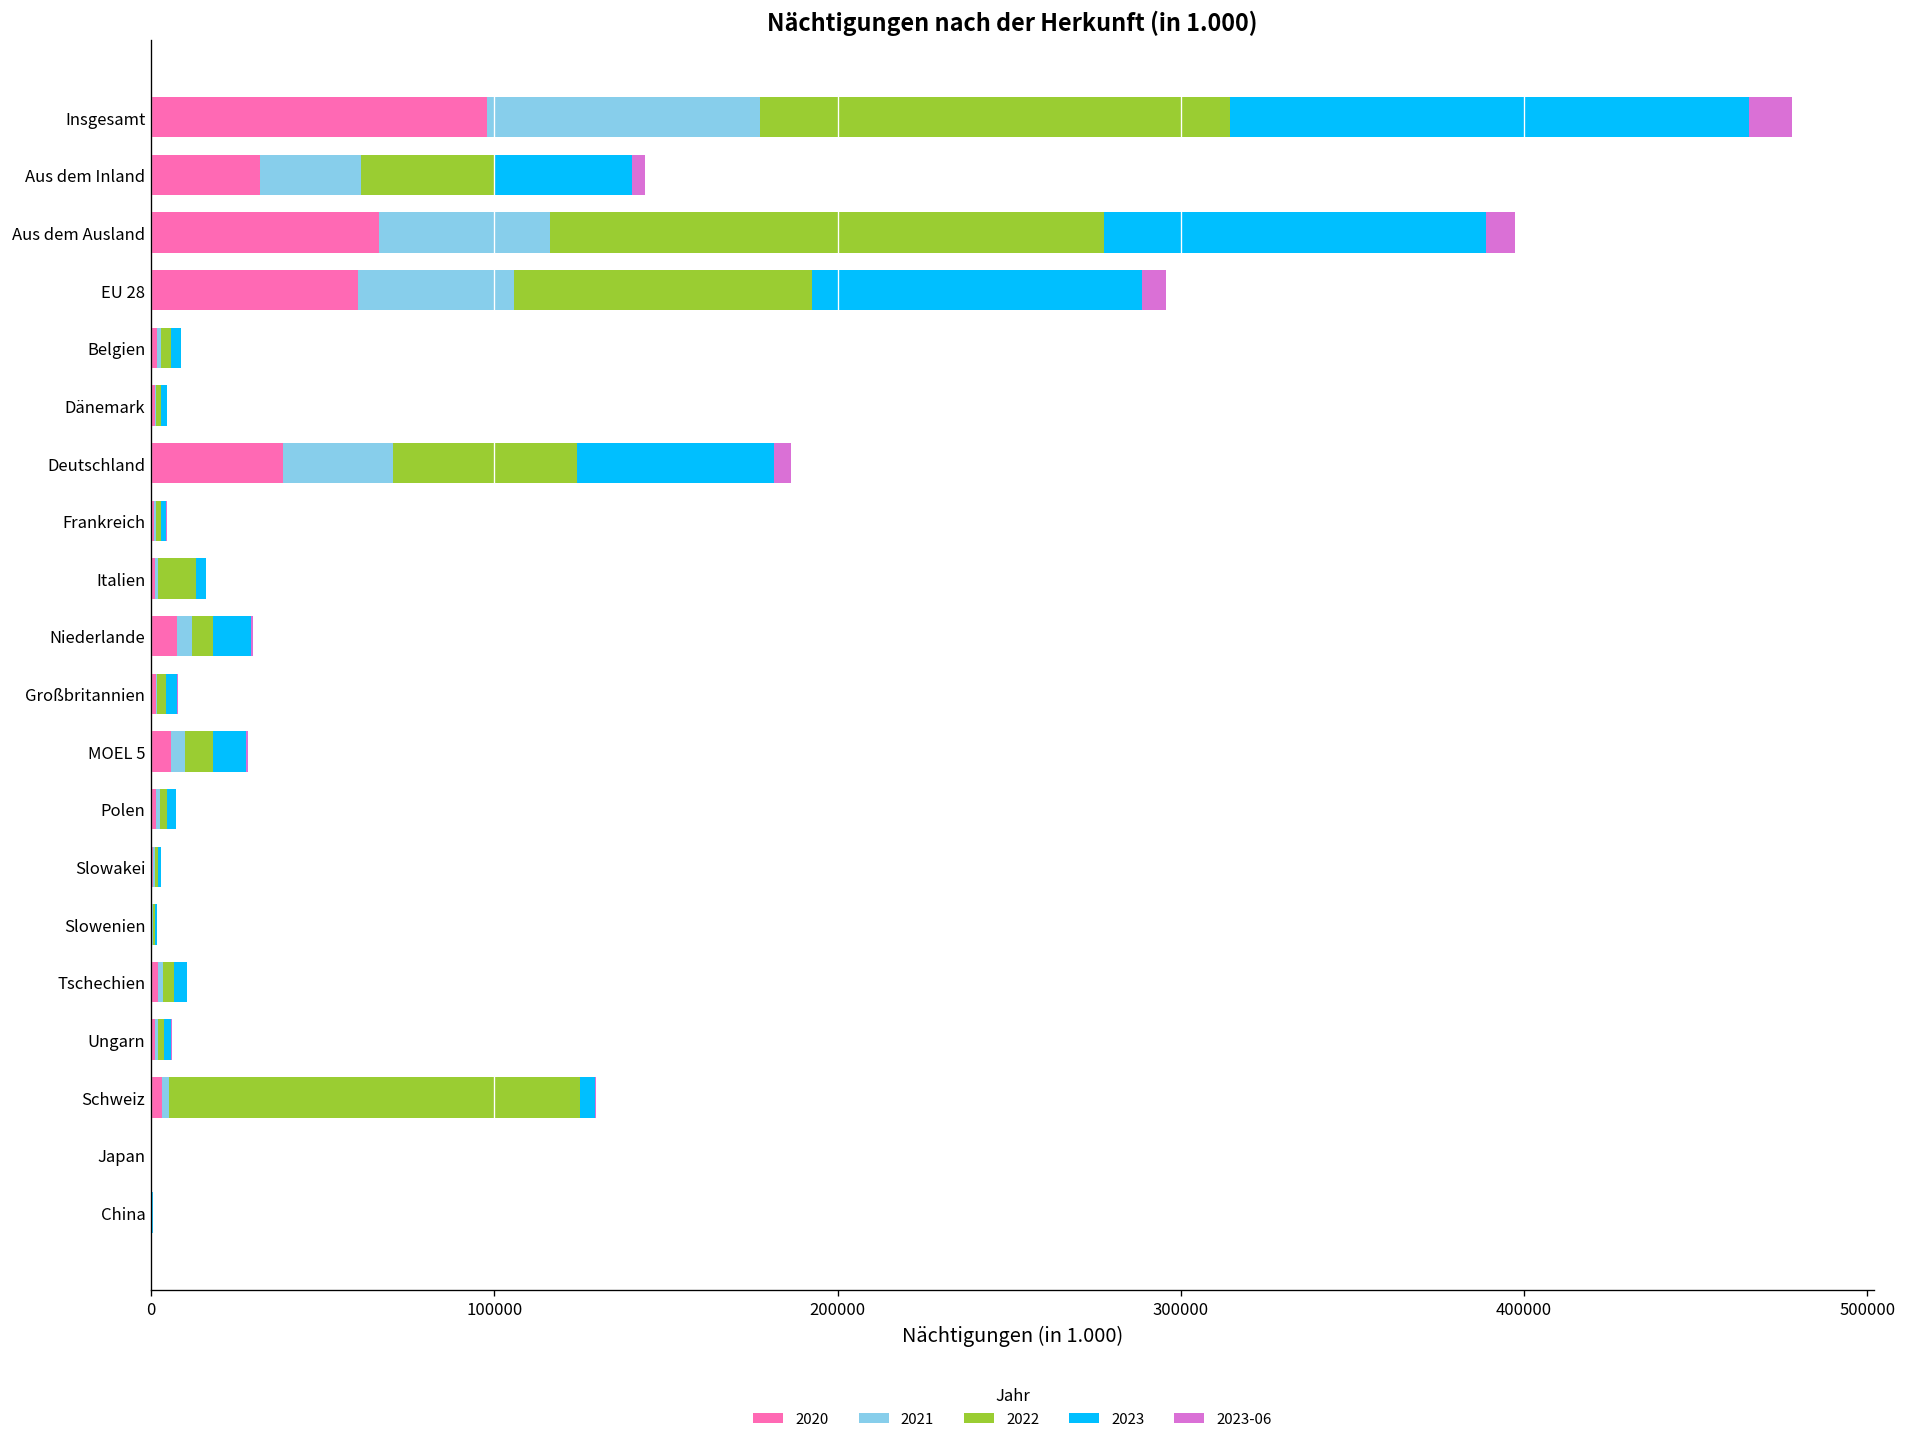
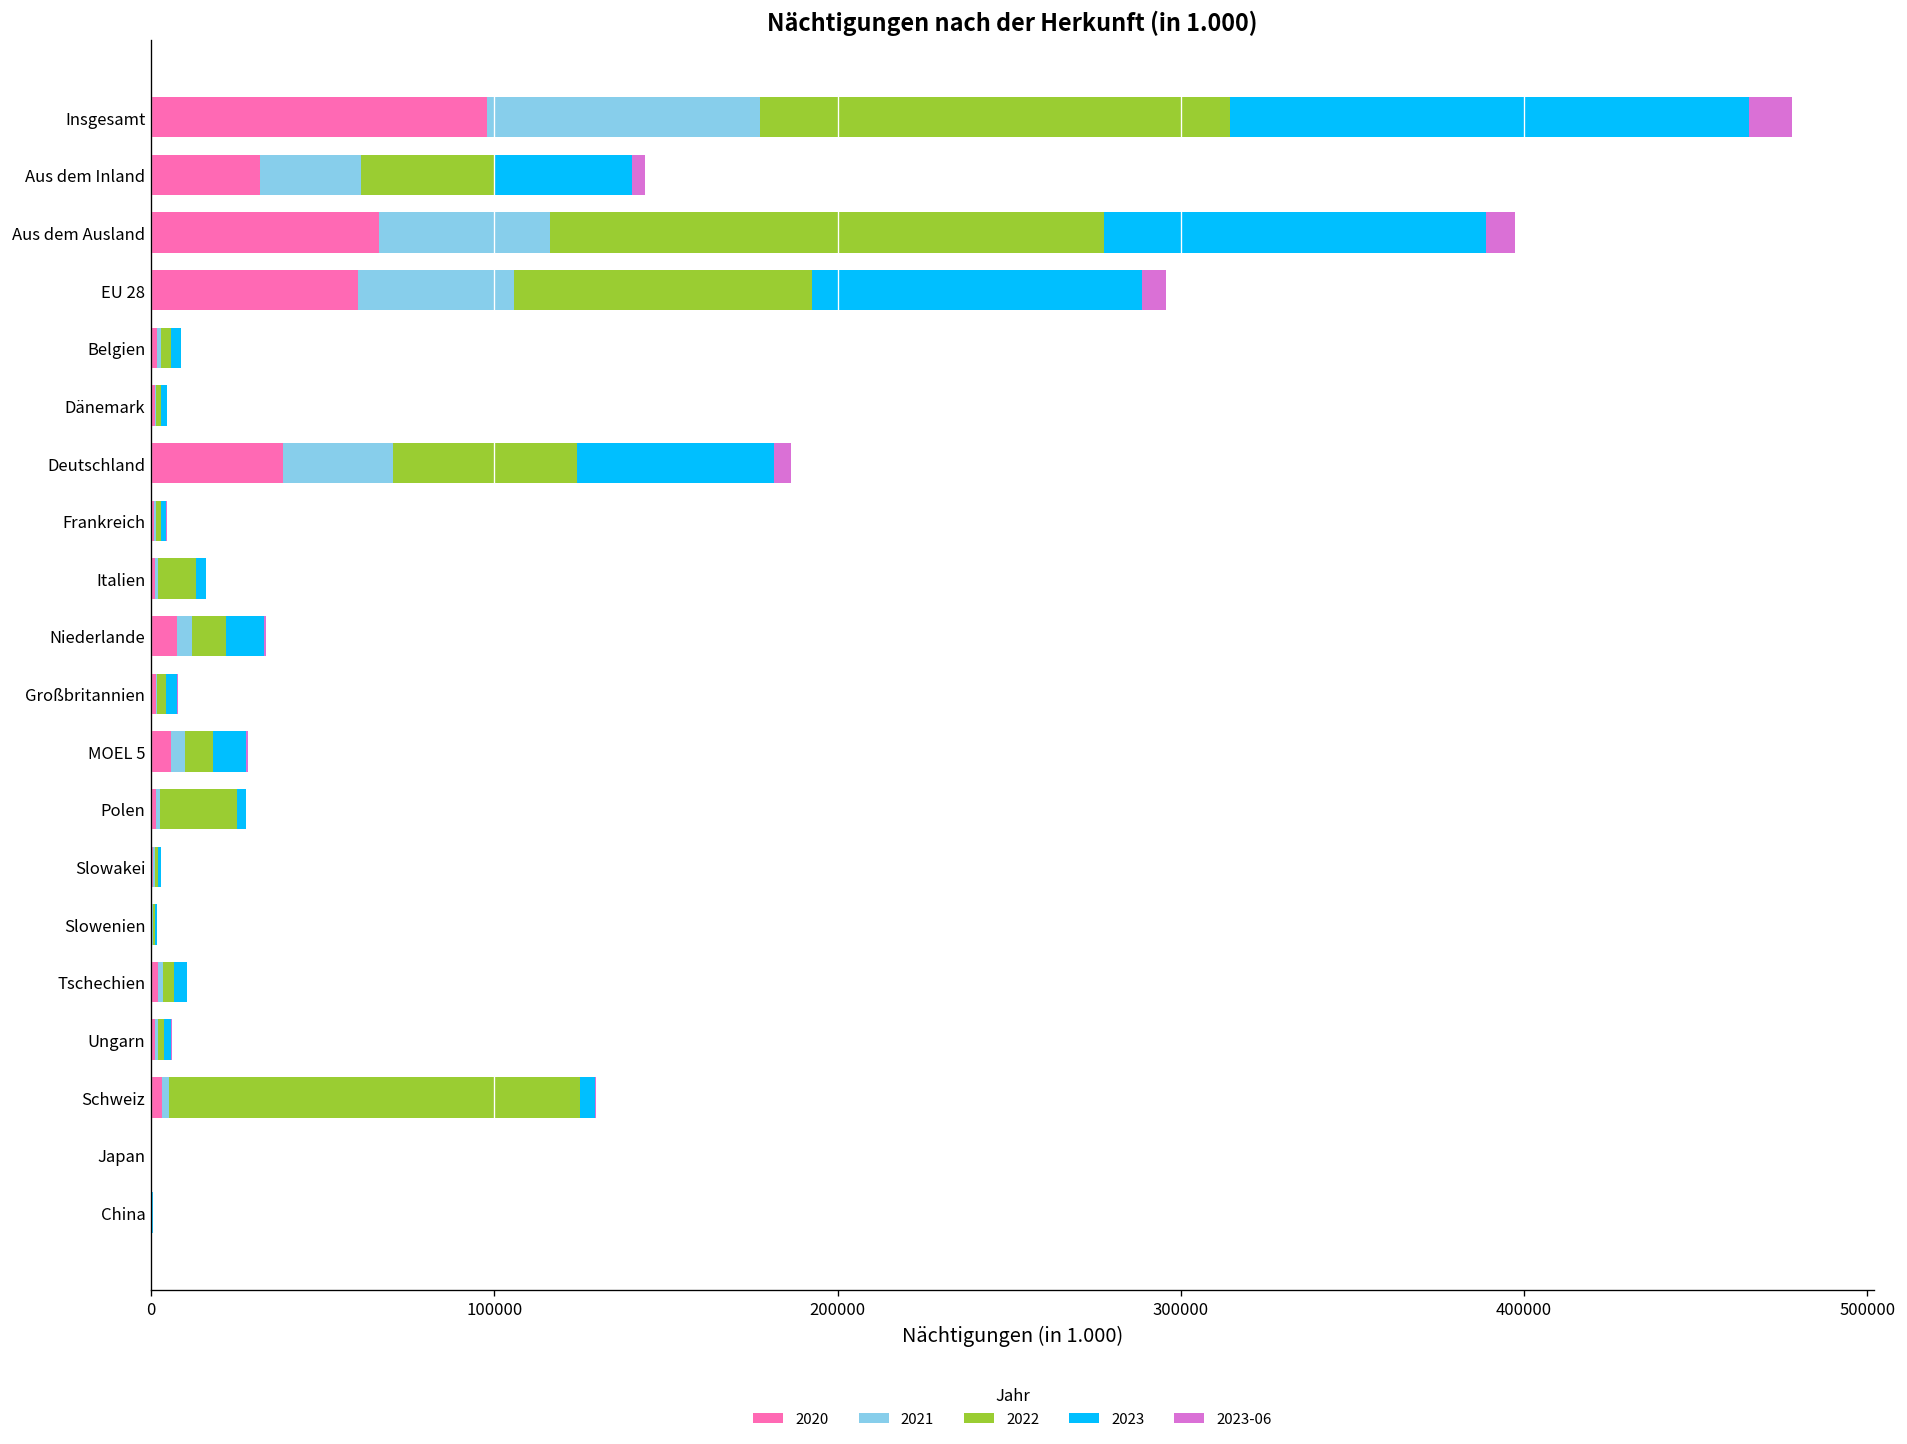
  {
    "2021": {
      "Insgesamt": 80000,
      "Aus dem Inland": 30000,
      "Aus dem Ausland": 50000,
      "EU 28": 46000,
      "Belgien": 1000,
      "Deutschland": 32000,
      "Italien": 1000,
      "Niederlande": 4000,
      "MOEL 5": 4000,
      "Polen": 1000,
      "Tschechien": 1000,
      "Schweiz": 2000
    },
    "2022": {
      "Insgesamt": 137000,
      "Aus dem Inland": 39000,
      "Aus dem Ausland": 161000,
      "EU 28": 87000,
      "Belgien": 3000,
      "Dänemark": 1000,
      "Deutschland": 53000,
      "Frankreich": 1000,
      "Italien": 11000,
-     "Niederlande": 6000,
+     "Niederlande": 10000,
      "Großbritannien": 3000,
      "MOEL 5": 8000,
-     "Polen": 2000,
+     "Polen": 22000,
      "Slowakei": 1000,
      "Tschechien": 3000,
      "Ungarn": 2000,
      "Schweiz": 120000
    },
    "2023": {
      "Insgesamt": 151000,
      "Aus dem Inland": 40000,
      "Aus dem Ausland": 111000,
      "EU 28": 96000,
      "Belgien": 3000,
      "Dänemark": 2000,
      "Deutschland": 57000,
      "Frankreich": 2000,
      "Italien": 3000,
      "Niederlande": 11000,
      "Großbritannien": 3000,
      "MOEL 5": 10000,
      "Polen": 2000,
      "Slowakei": 1000,
      "Tschechien": 4000,
      "Ungarn": 2000,
      "Schweiz": 4000
    }
  }
